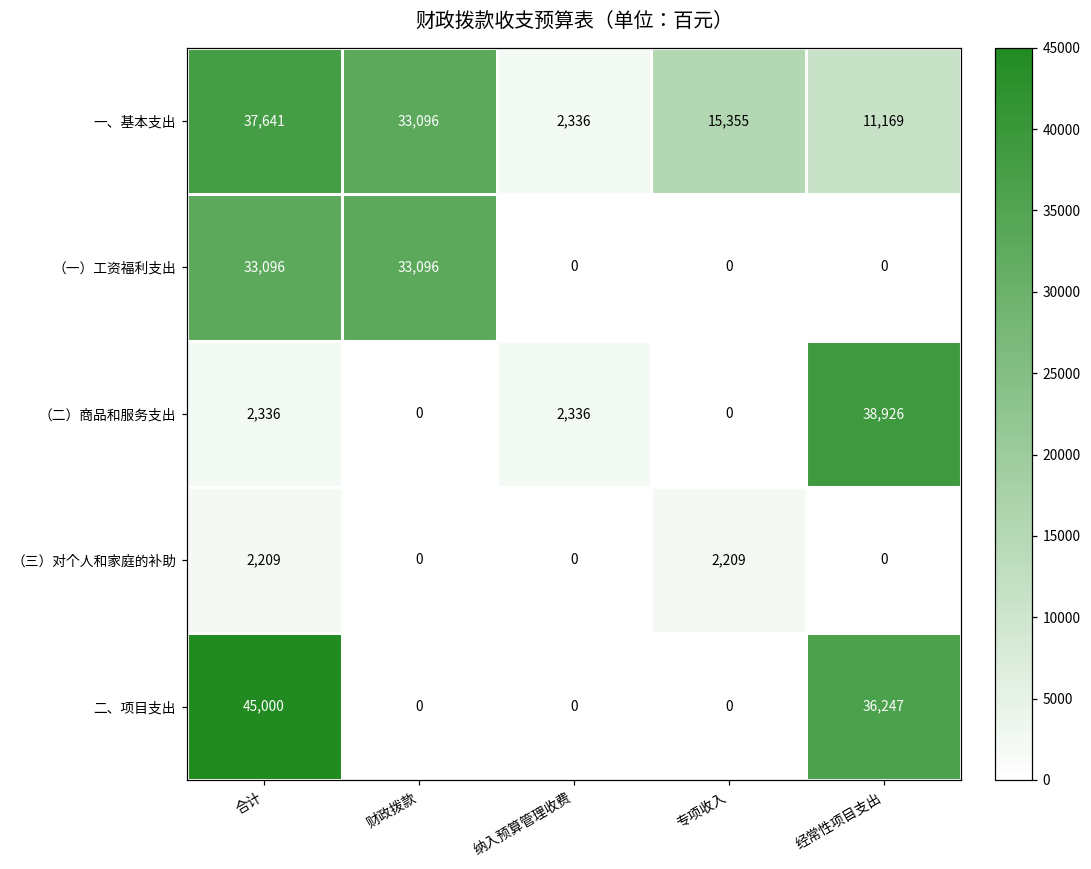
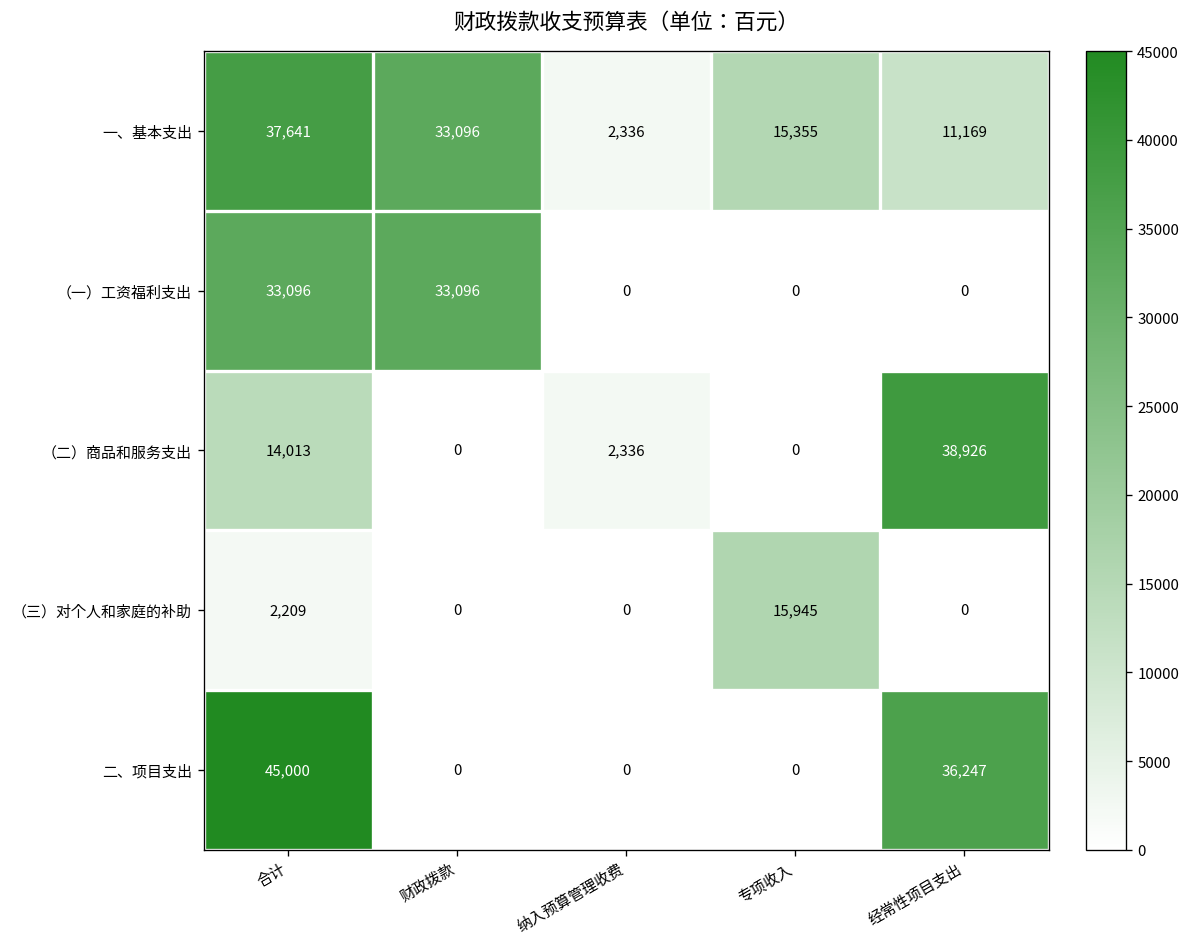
  {
    "一、基本支出": {
      "合计": "37,641",
      "财政拨款": "33,096",
      "纳入预算管理收费": "2,336",
      "专项收入": "15,355",
      "经常性项目支出": "11,169"
    },
    "（一）工资福利支出": {
      "合计": "33,096",
      "财政拨款": "33,096",
      "纳入预算管理收费": "0",
      "专项收入": "0",
      "经常性项目支出": "0"
    },
    "（二）商品和服务支出": {
-     "合计": "2,336",
+     "合计": "14,013",
      "财政拨款": "0",
      "纳入预算管理收费": "2,336",
      "专项收入": "0",
      "经常性项目支出": "38,926"
    },
    "（三）对个人和家庭的补助": {
      "合计": "2,209",
      "财政拨款": "0",
      "纳入预算管理收费": "0",
-     "专项收入": "2,209",
+     "专项收入": "15,945",
      "经常性项目支出": "0"
    },
    "二、项目支出": {
      "合计": "45,000",
      "财政拨款": "0",
      "纳入预算管理收费": "0",
      "专项收入": "0",
      "经常性项目支出": "36,247"
    }
  }
